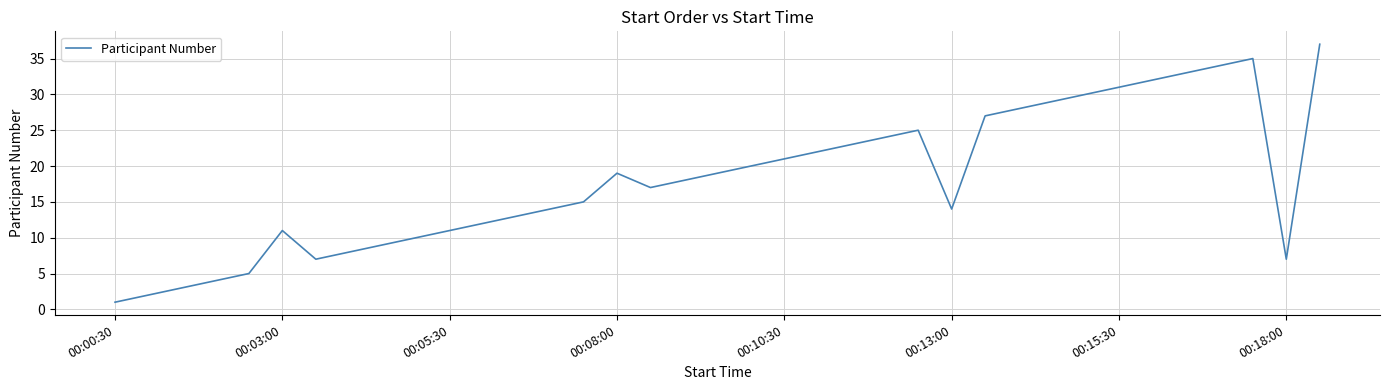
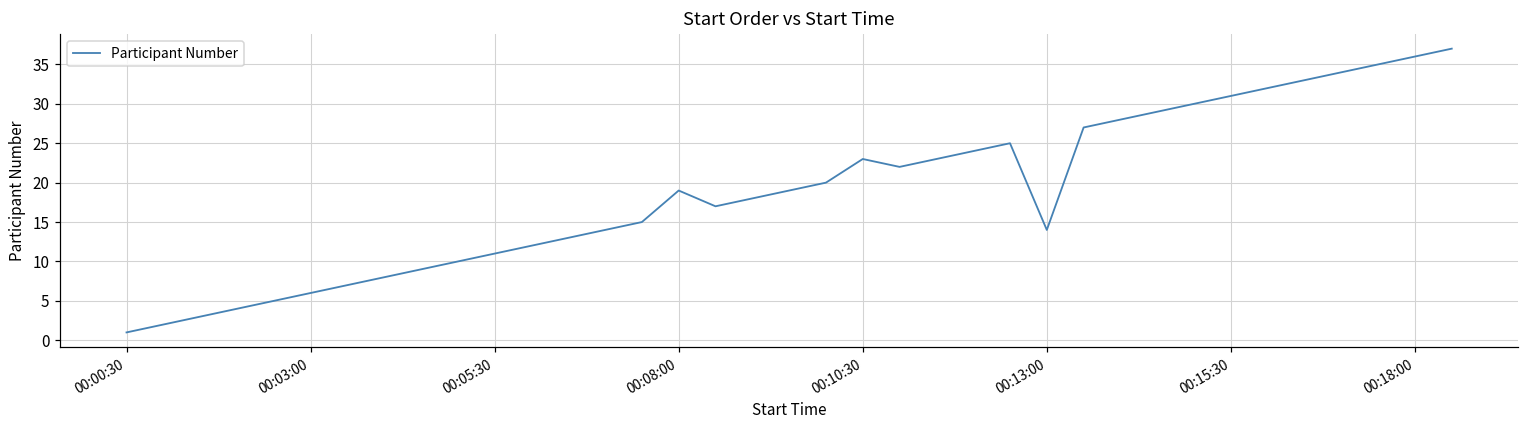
  {
    "00:00:30": 1,
-   "00:03:00": 11,
+   "00:03:00": 6,
    "00:05:30": 11,
    "00:08:00": 19,
-   "00:10:30": 21,
+   "00:10:30": 23,
    "00:13:00": 14,
    "00:15:30": 31,
-   "00:18:00": 7
+   "00:18:00": 36
  }
